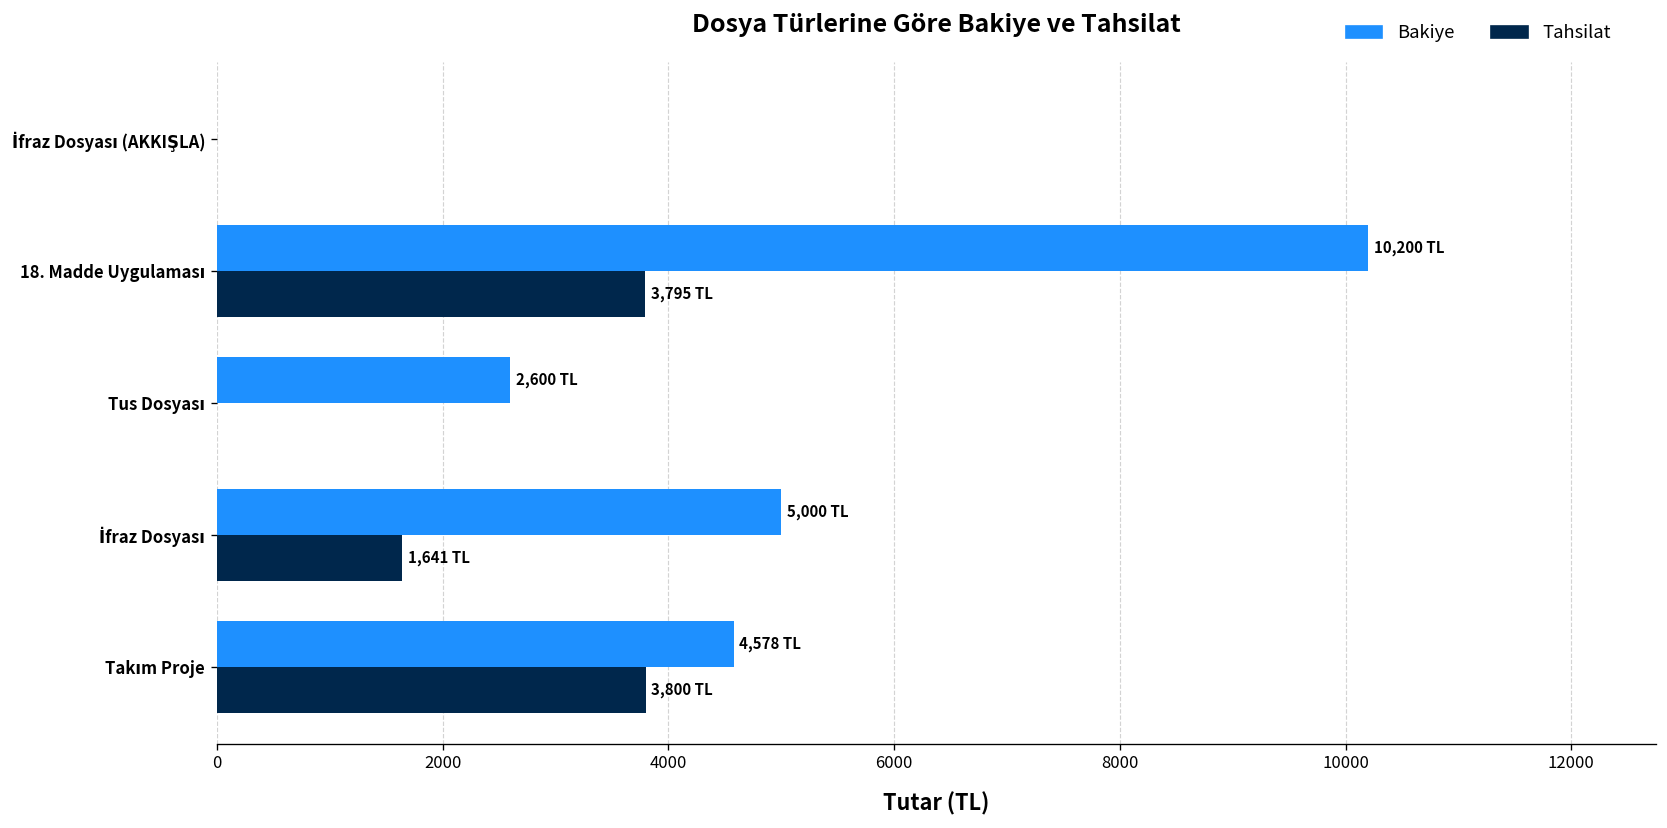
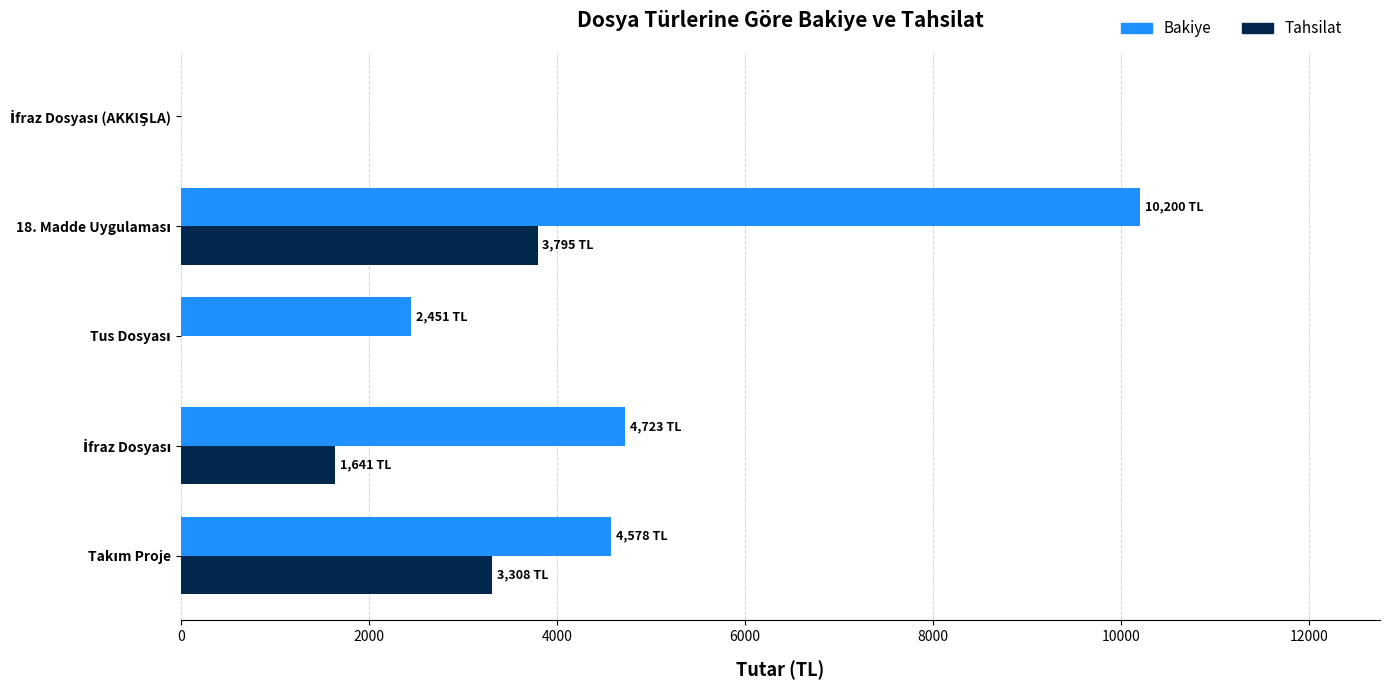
  {
    "Bakiye": {
      "18. Madde Uygulaması": "10,200",
-     "Tus Dosyası": "2,600",
-     "İfraz Dosyası": "5,000",
+     "Tus Dosyası": "2,451",
+     "İfraz Dosyası": "4,723",
      "Takım Proje": "4,578"
    },
    "Tahsilat": {
      "18. Madde Uygulaması": "3,795",
      "İfraz Dosyası": "1,641",
-     "Takım Proje": "3,800"
+     "Takım Proje": "3,308"
    }
  }
